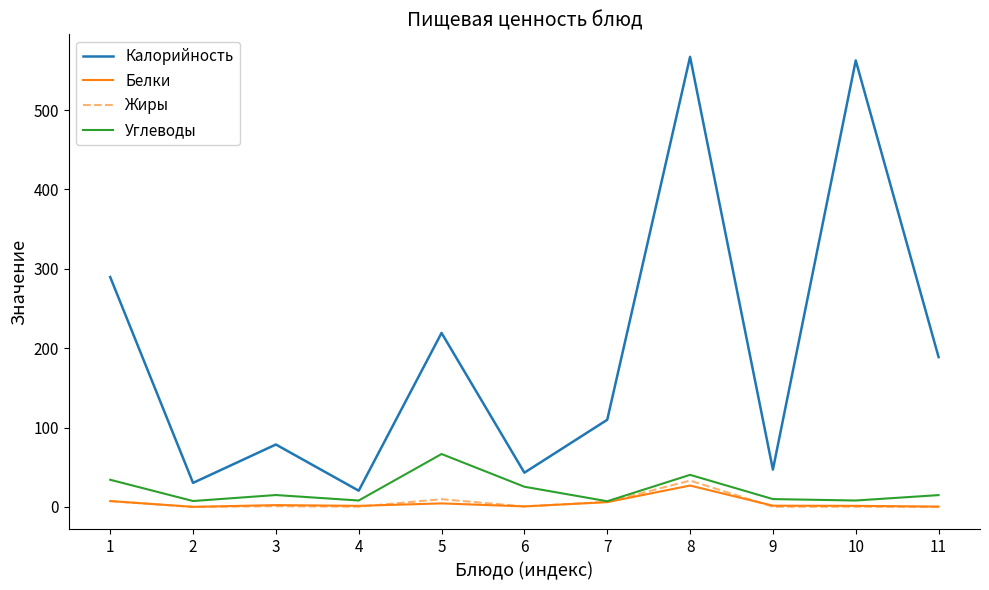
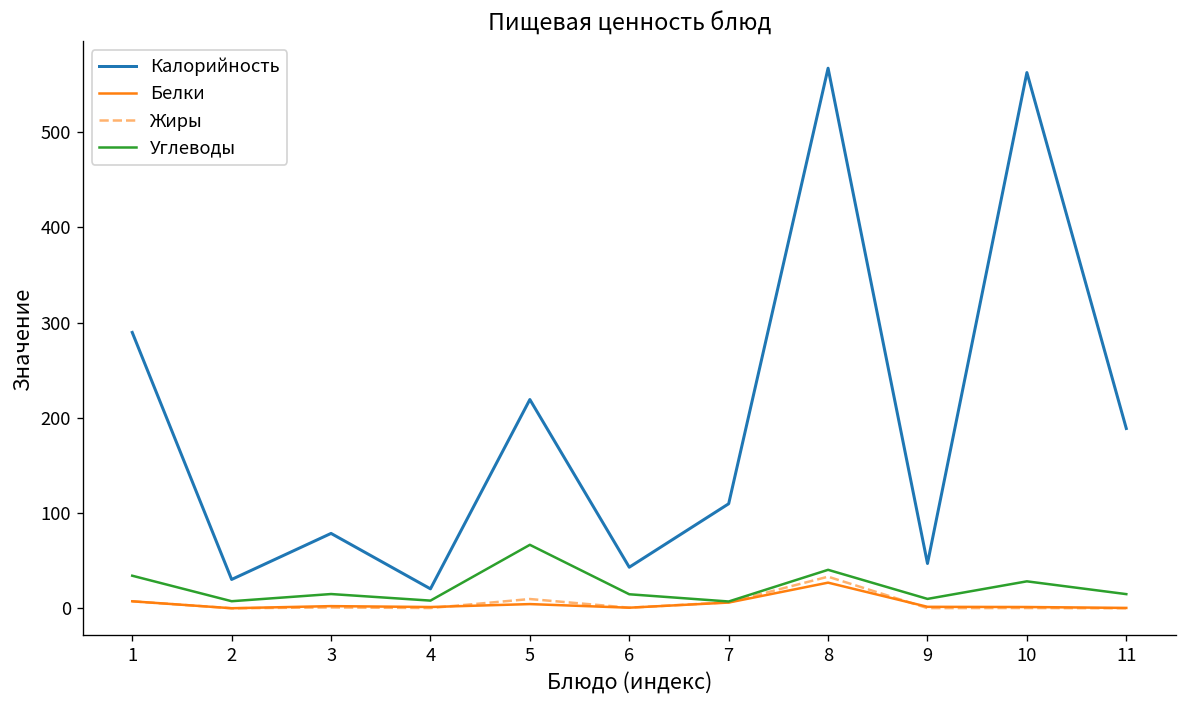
  {
    "Калорийность": {
      "1": 290,
      "2": 30,
      "3": 80,
      "4": 20,
      "5": 220,
      "6": 40,
      "7": 110,
      "8": 570,
      "9": 50,
      "10": 560,
      "11": 190
    },
    "Углеводы": {
      "1": 30,
      "2": 10,
      "3": 10,
      "4": 10,
      "5": 70,
-     "6": 30,
+     "6": 10,
      "8": 40,
      "9": 10,
-     "10": 10,
+     "10": 30,
      "11": 10
    }
  }
